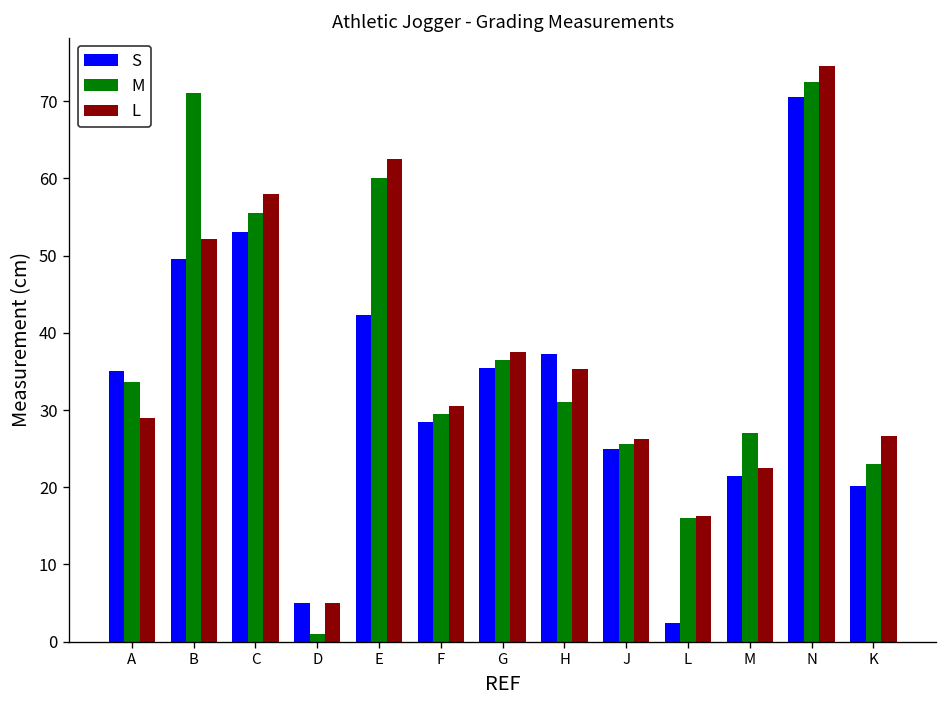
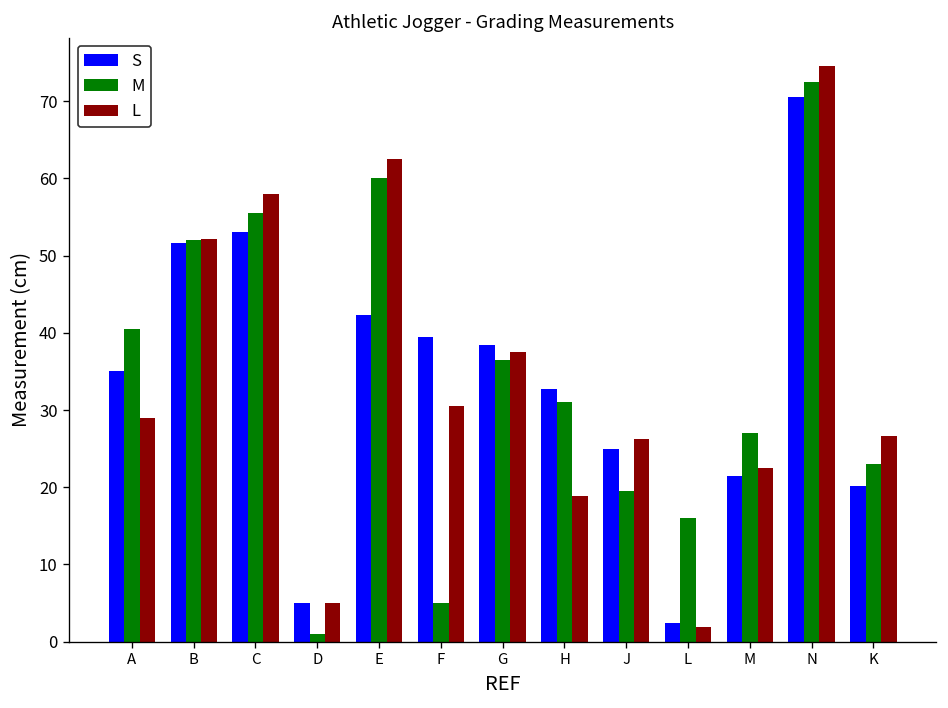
  {
    "S": {
      "A": 35,
-     "B": 50,
+     "B": 52,
      "C": 53,
      "D": 5,
      "E": 42,
-     "F": 29,
-     "G": 36,
-     "H": 37,
+     "F": 40,
+     "G": 38,
+     "H": 33,
      "J": 25,
      "L": 2,
      "M": 22,
      "N": 71,
      "K": 20
    },
    "M": {
-     "A": 34,
-     "B": 71,
+     "A": 41,
+     "B": 52,
      "C": 56,
      "D": 1,
      "E": 60,
-     "F": 30,
+     "F": 5,
      "G": 37,
      "H": 31,
-     "J": 26,
+     "J": 20,
      "L": 16,
      "M": 27,
      "N": 73,
      "K": 23
    },
    "L": {
      "A": 29,
      "B": 52,
      "C": 58,
      "D": 5,
      "E": 63,
      "F": 31,
      "G": 38,
-     "H": 35,
+     "H": 19,
      "J": 26,
-     "L": 16,
+     "L": 2,
      "M": 23,
      "N": 75,
      "K": 27
    }
  }
